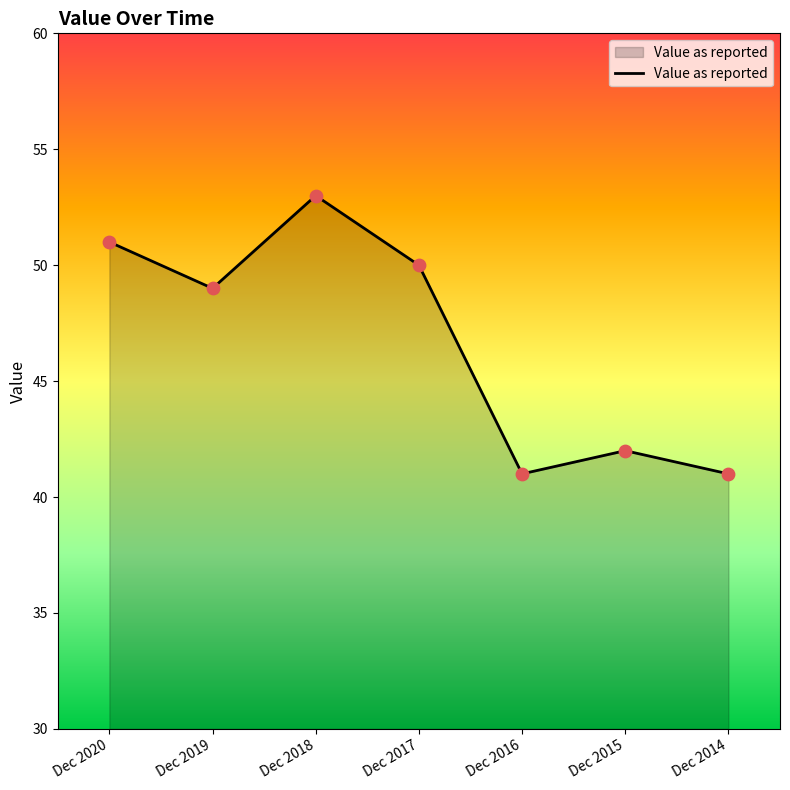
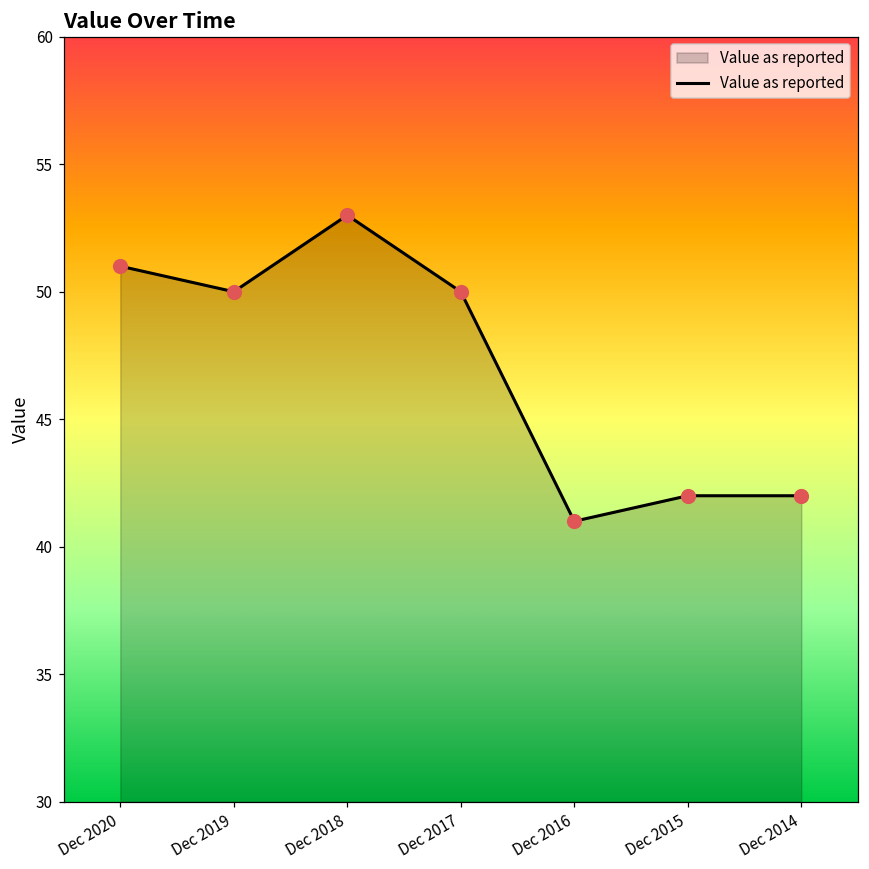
  {
    "Dec 2020": 51,
-   "Dec 2019": 49,
+   "Dec 2019": 50,
    "Dec 2018": 53,
    "Dec 2017": 50,
    "Dec 2016": 41,
    "Dec 2015": 42,
-   "Dec 2014": 41
+   "Dec 2014": 42
  }
